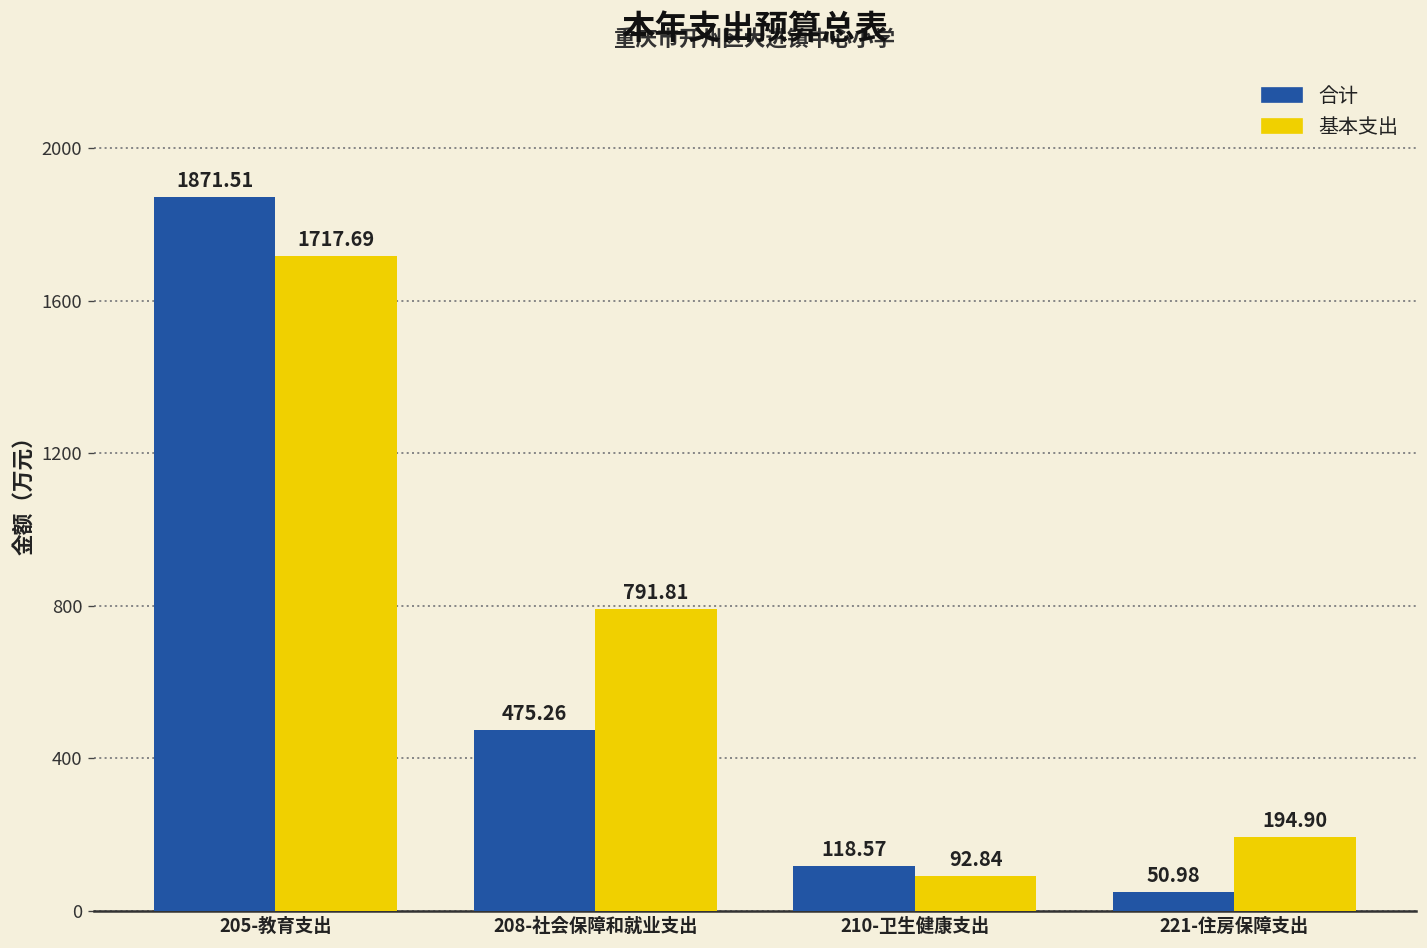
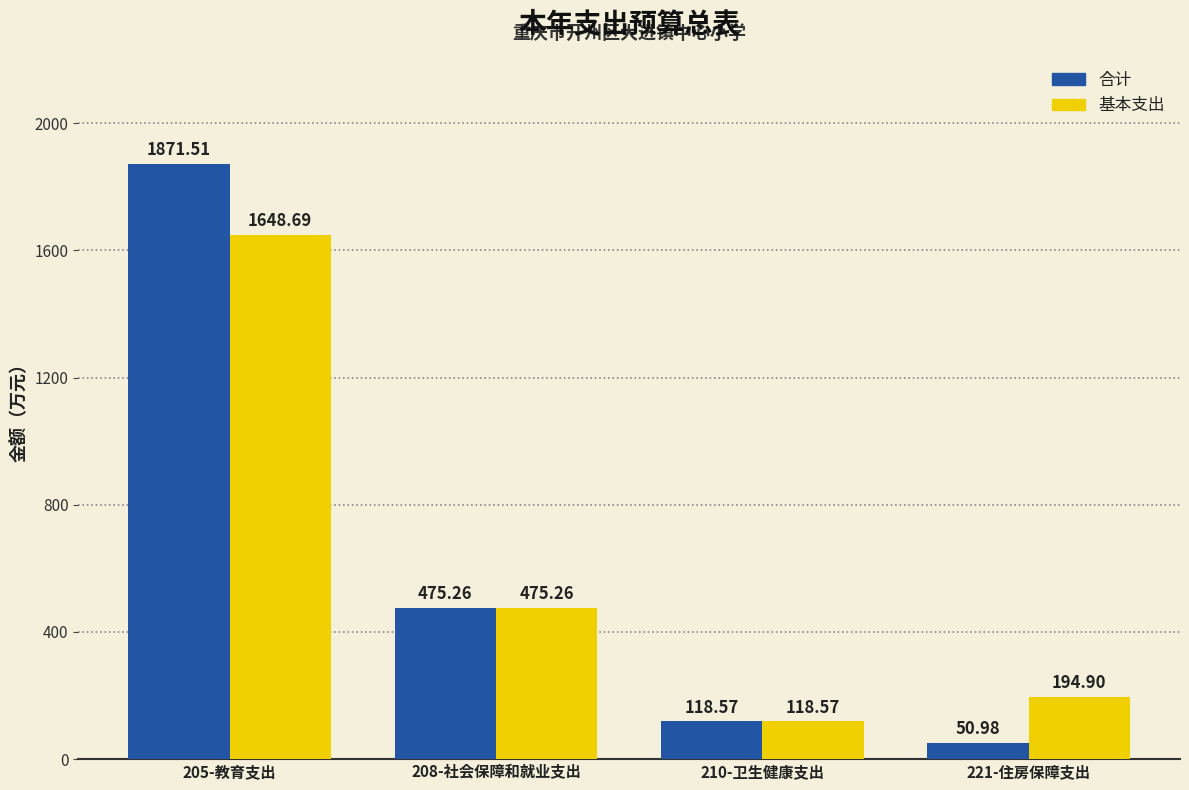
  {
    "合计": {
      "205-教育支出": 1871.51,
      "208-社会保障和就业支出": 475.26,
      "210-卫生健康支出": 118.57,
      "221-住房保障支出": 50.98
    },
    "基本支出": {
-     "205-教育支出": 1717.69,
-     "208-社会保障和就业支出": 791.81,
-     "210-卫生健康支出": 92.84,
+     "205-教育支出": 1648.69,
+     "208-社会保障和就业支出": 475.26,
+     "210-卫生健康支出": 118.57,
      "221-住房保障支出": 194.90
    }
  }
